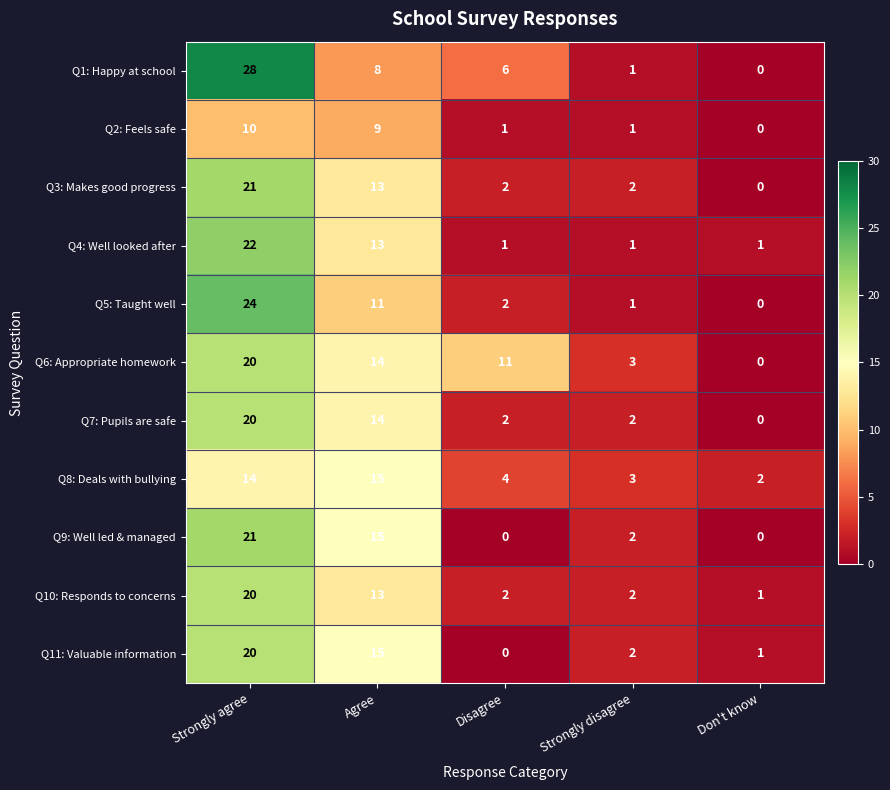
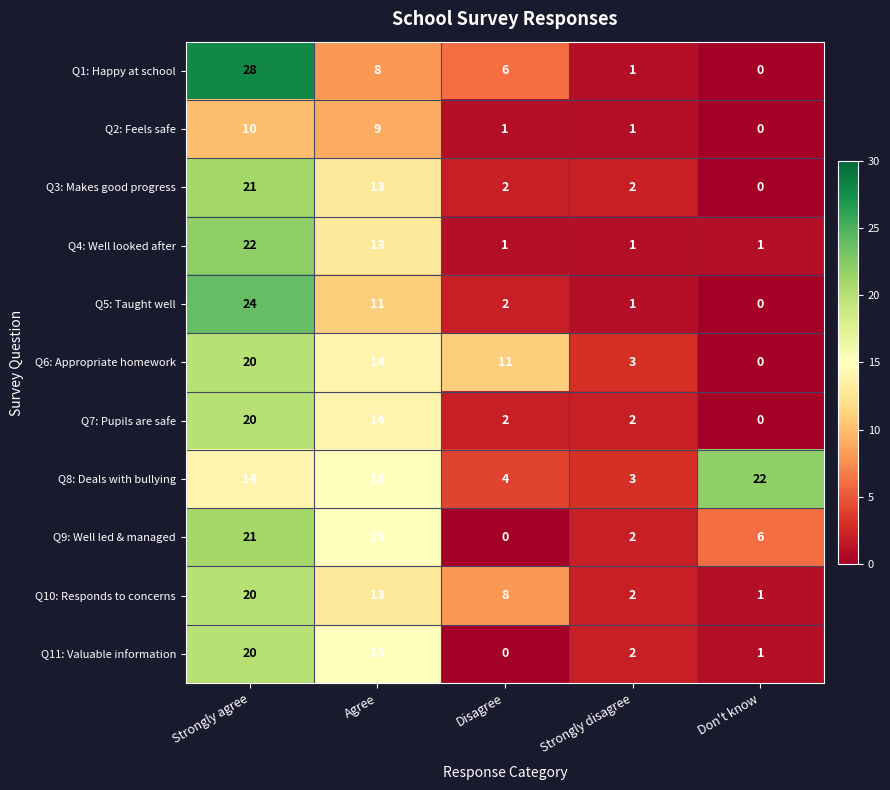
  {
    "Q1: Happy at school": {
      "Strongly agree": 28,
      "Agree": 8,
      "Disagree": 6,
      "Strongly disagree": 1,
      "Don't know": 0
    },
    "Q2: Feels safe": {
      "Strongly agree": 10,
      "Agree": 9,
      "Disagree": 1,
      "Strongly disagree": 1,
      "Don't know": 0
    },
    "Q3: Makes good progress": {
      "Strongly agree": 21,
      "Agree": 13,
      "Disagree": 2,
      "Strongly disagree": 2,
      "Don't know": 0
    },
    "Q4: Well looked after": {
      "Strongly agree": 22,
      "Agree": 13,
      "Disagree": 1,
      "Strongly disagree": 1,
      "Don't know": 1
    },
    "Q5: Taught well": {
      "Strongly agree": 24,
      "Agree": 11,
      "Disagree": 2,
      "Strongly disagree": 1,
      "Don't know": 0
    },
    "Q6: Appropriate homework": {
      "Strongly agree": 20,
      "Agree": 14,
      "Disagree": 11,
      "Strongly disagree": 3,
      "Don't know": 0
    },
    "Q7: Pupils are safe": {
      "Strongly agree": 20,
      "Agree": 14,
      "Disagree": 2,
      "Strongly disagree": 2,
      "Don't know": 0
    },
    "Q8: Deals with bullying": {
      "Strongly agree": 14,
      "Agree": 15,
      "Disagree": 4,
      "Strongly disagree": 3,
-     "Don't know": 2
+     "Don't know": 22
    },
    "Q9: Well led & managed": {
      "Strongly agree": 21,
      "Agree": 15,
      "Disagree": 0,
      "Strongly disagree": 2,
-     "Don't know": 0
+     "Don't know": 6
    },
    "Q10: Responds to concerns": {
      "Strongly agree": 20,
      "Agree": 13,
-     "Disagree": 2,
+     "Disagree": 8,
      "Strongly disagree": 2,
      "Don't know": 1
    },
    "Q11: Valuable information": {
      "Strongly agree": 20,
      "Agree": 15,
      "Disagree": 0,
      "Strongly disagree": 2,
      "Don't know": 1
    }
  }
